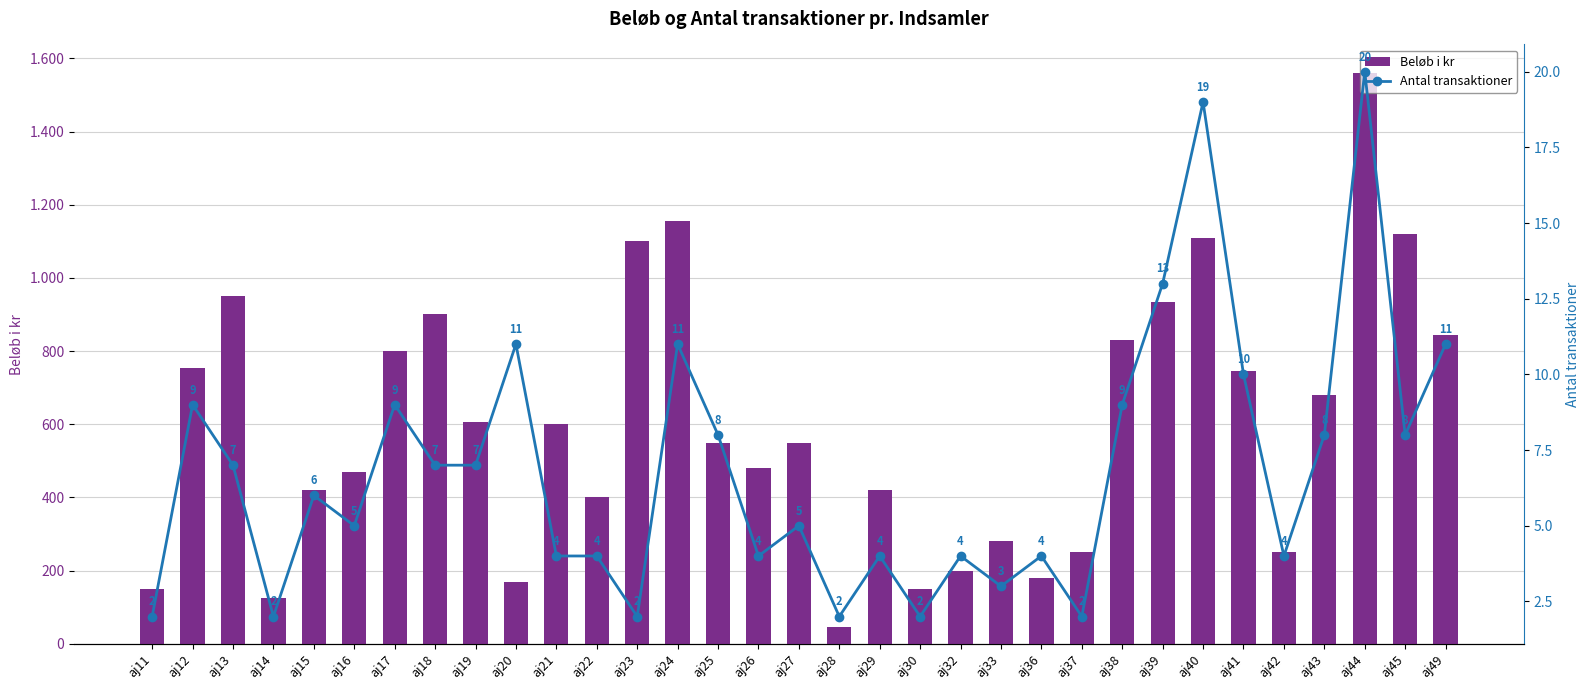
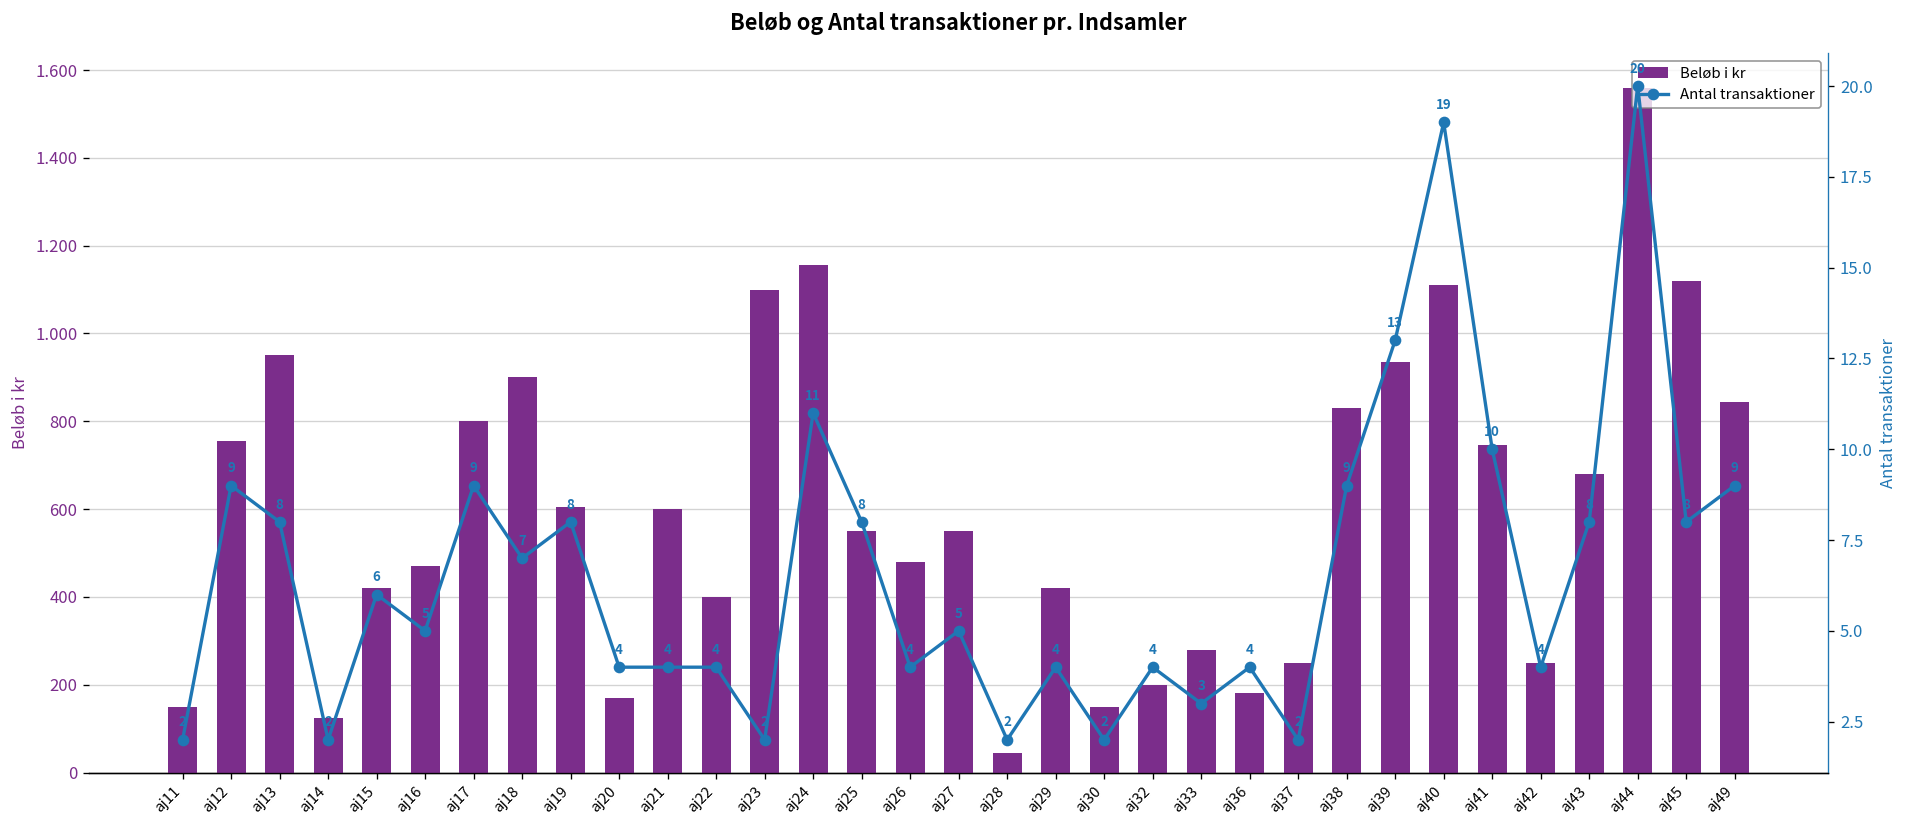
  {
    "Antal transaktioner": {
      "aj11": 2,
      "aj12": 9,
-     "aj13": 7,
+     "aj13": 8,
      "aj14": 2,
      "aj15": 6,
      "aj16": 5,
      "aj17": 9,
      "aj18": 7,
-     "aj19": 7,
-     "aj20": 11,
+     "aj19": 8,
+     "aj20": 4,
      "aj21": 4,
      "aj22": 4,
      "aj23": 2,
      "aj24": 11,
      "aj25": 8,
      "aj26": 4,
      "aj27": 5,
      "aj28": 2,
      "aj29": 4,
      "aj30": 2,
      "aj32": 4,
      "aj33": 3,
      "aj36": 4,
      "aj37": 2,
      "aj38": 9,
      "aj39": 13,
      "aj40": 19,
      "aj41": 10,
      "aj42": 4,
-     "aj49": 11
+     "aj49": 9
    }
  }
